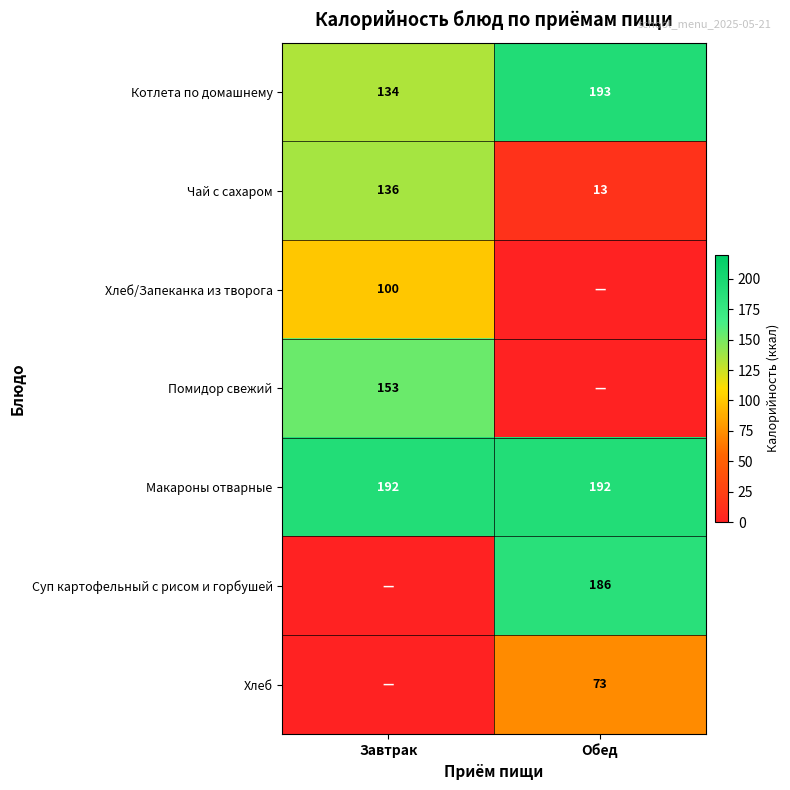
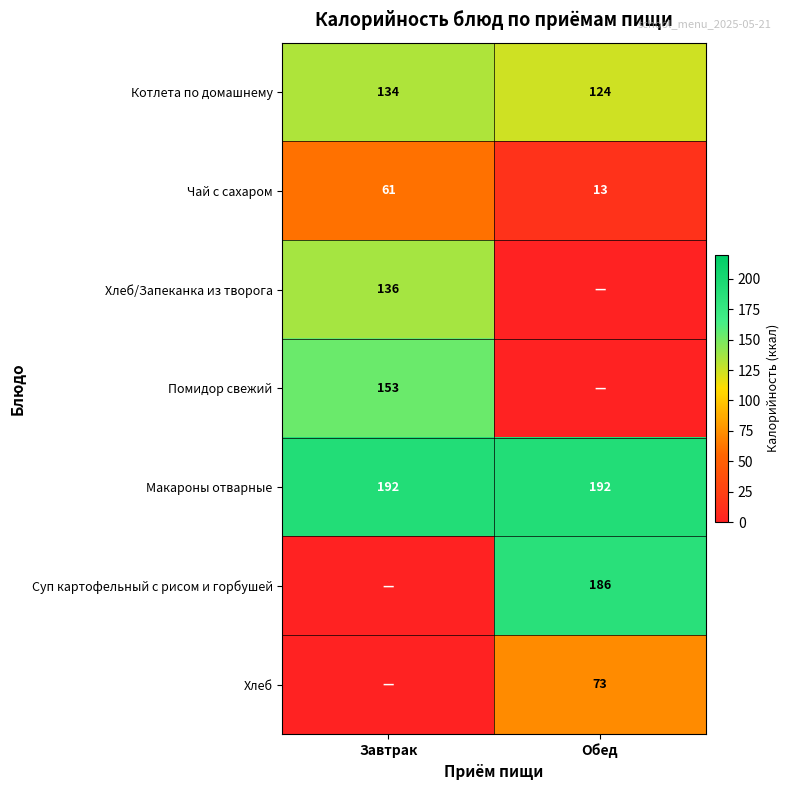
  {
    "Котлета по домашнему": {
      "Завтрак": 134,
-     "Обед": 193
+     "Обед": 124
    },
    "Чай с сахаром": {
-     "Завтрак": 136,
+     "Завтрак": 61,
      "Обед": 13
    },
    "Хлеб/Запеканка из творога": {
-     "Завтрак": 100
+     "Завтрак": 136
    },
    "Помидор свежий": {
      "Завтрак": 153
    },
    "Макароны отварные": {
      "Завтрак": 192,
      "Обед": 192
    },
    "Суп картофельный с рисом и горбушей": {
      "Обед": 186
    },
    "Хлеб": {
      "Обед": 73
    }
  }
